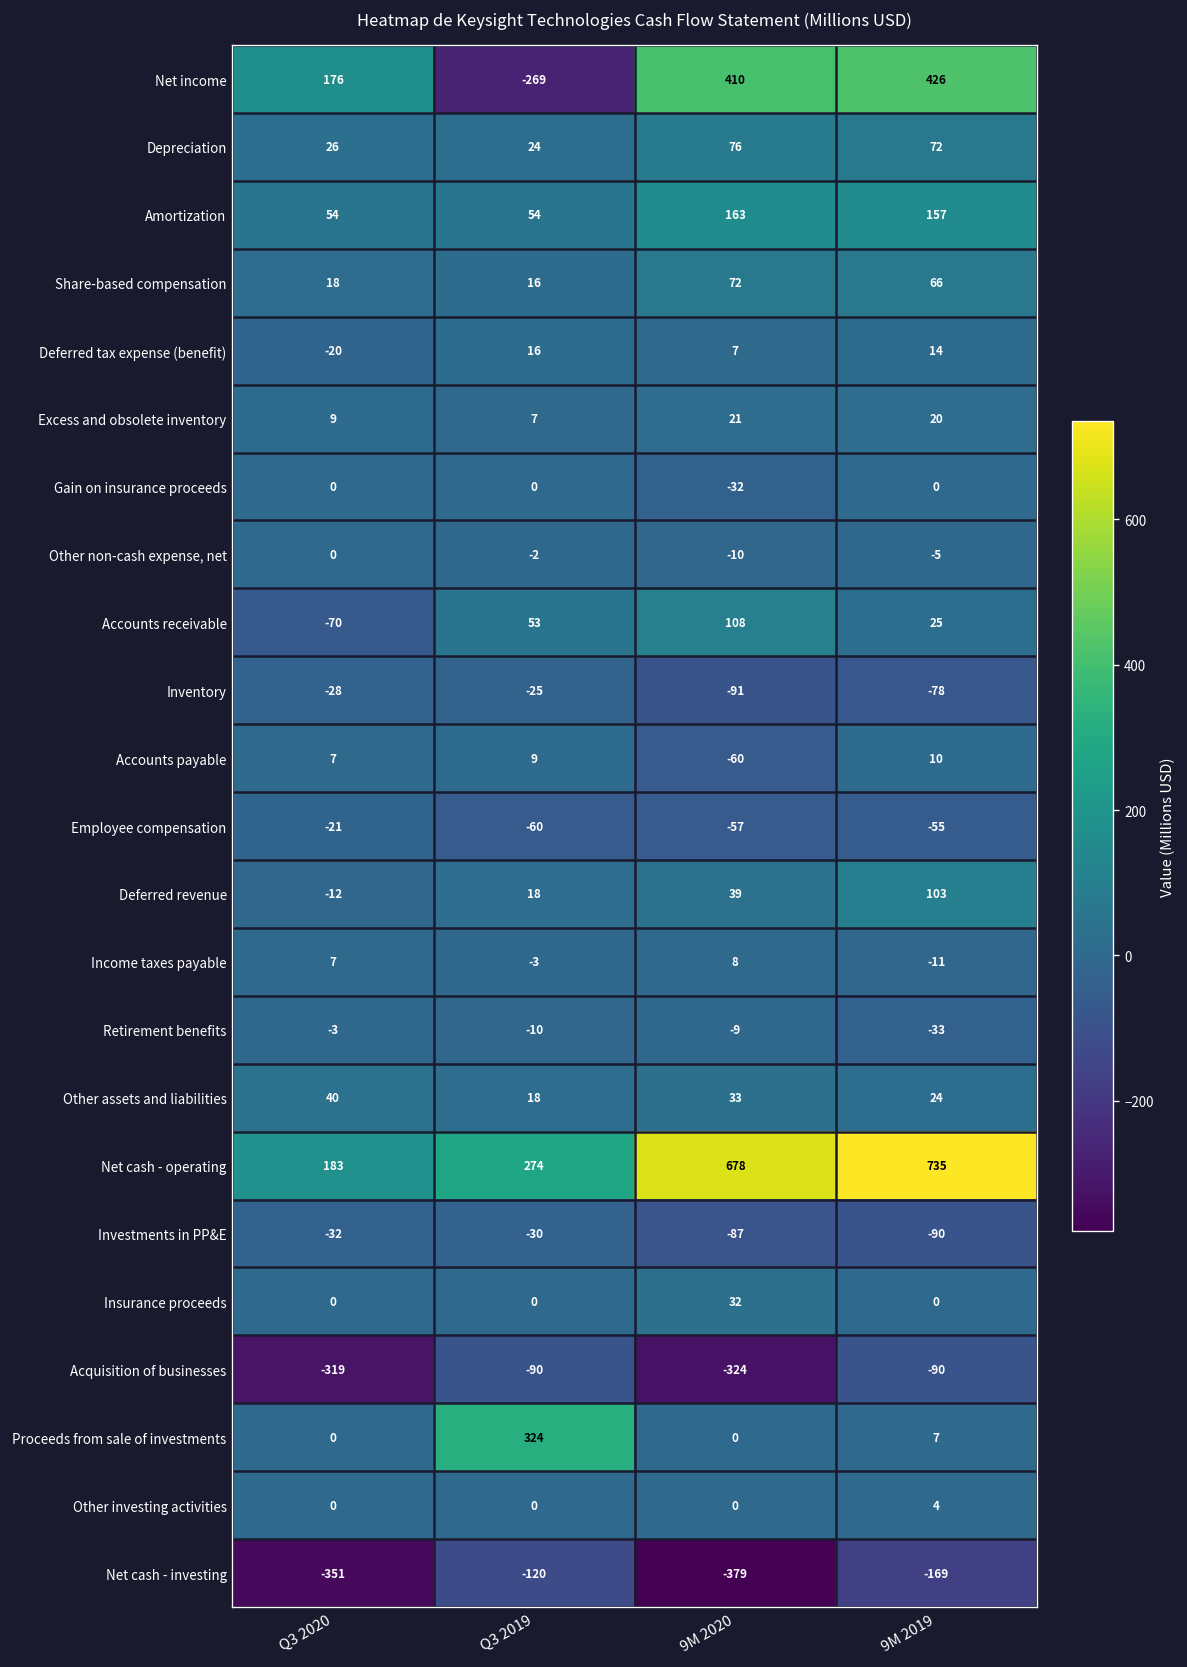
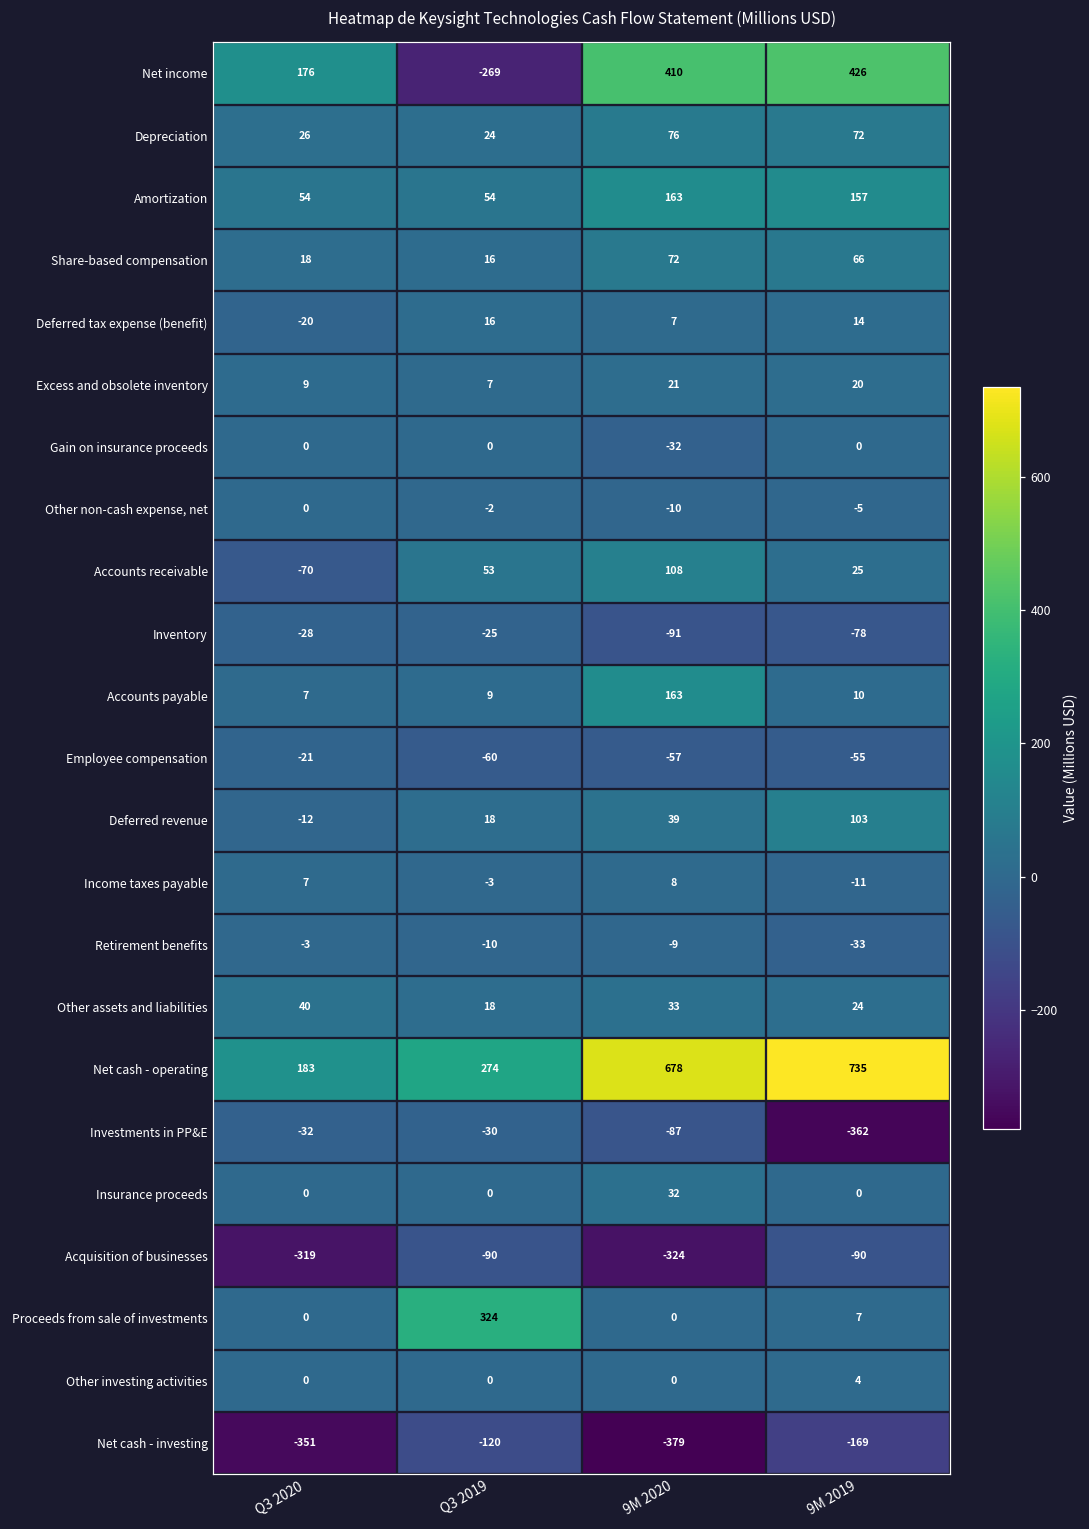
  {
    "Net income": {
      "Q3 2020": 176,
      "Q3 2019": -269,
      "9M 2020": 410,
      "9M 2019": 426
    },
    "Depreciation": {
      "Q3 2020": 26,
      "Q3 2019": 24,
      "9M 2020": 76,
      "9M 2019": 72
    },
    "Amortization": {
      "Q3 2020": 54,
      "Q3 2019": 54,
      "9M 2020": 163,
      "9M 2019": 157
    },
    "Share-based compensation": {
      "Q3 2020": 18,
      "Q3 2019": 16,
      "9M 2020": 72,
      "9M 2019": 66
    },
    "Deferred tax expense (benefit)": {
      "Q3 2020": -20,
      "Q3 2019": 16,
      "9M 2020": 7,
      "9M 2019": 14
    },
    "Excess and obsolete inventory": {
      "Q3 2020": 9,
      "Q3 2019": 7,
      "9M 2020": 21,
      "9M 2019": 20
    },
    "Gain on insurance proceeds": {
      "Q3 2020": 0,
      "Q3 2019": 0,
      "9M 2020": -32,
      "9M 2019": 0
    },
    "Other non-cash expense, net": {
      "Q3 2020": 0,
      "Q3 2019": -2,
      "9M 2020": -10,
      "9M 2019": -5
    },
    "Accounts receivable": {
      "Q3 2020": -70,
      "Q3 2019": 53,
      "9M 2020": 108,
      "9M 2019": 25
    },
    "Inventory": {
      "Q3 2020": -28,
      "Q3 2019": -25,
      "9M 2020": -91,
      "9M 2019": -78
    },
    "Accounts payable": {
      "Q3 2020": 7,
      "Q3 2019": 9,
-     "9M 2020": -60,
+     "9M 2020": 163,
      "9M 2019": 10
    },
    "Employee compensation": {
      "Q3 2020": -21,
      "Q3 2019": -60,
      "9M 2020": -57,
      "9M 2019": -55
    },
    "Deferred revenue": {
      "Q3 2020": -12,
      "Q3 2019": 18,
      "9M 2020": 39,
      "9M 2019": 103
    },
    "Income taxes payable": {
      "Q3 2020": 7,
      "Q3 2019": -3,
      "9M 2020": 8,
      "9M 2019": -11
    },
    "Retirement benefits": {
      "Q3 2020": -3,
      "Q3 2019": -10,
      "9M 2020": -9,
      "9M 2019": -33
    },
    "Other assets and liabilities": {
      "Q3 2020": 40,
      "Q3 2019": 18,
      "9M 2020": 33,
      "9M 2019": 24
    },
    "Net cash - operating": {
      "Q3 2020": 183,
      "Q3 2019": 274,
      "9M 2020": 678,
      "9M 2019": 735
    },
    "Investments in PP&E": {
      "Q3 2020": -32,
      "Q3 2019": -30,
      "9M 2020": -87,
-     "9M 2019": -90
+     "9M 2019": -362
    },
    "Insurance proceeds": {
      "Q3 2020": 0,
      "Q3 2019": 0,
      "9M 2020": 32,
      "9M 2019": 0
    },
    "Acquisition of businesses": {
      "Q3 2020": -319,
      "Q3 2019": -90,
      "9M 2020": -324,
      "9M 2019": -90
    },
    "Proceeds from sale of investments": {
      "Q3 2020": 0,
      "Q3 2019": 324,
      "9M 2020": 0,
      "9M 2019": 7
    },
    "Other investing activities": {
      "Q3 2020": 0,
      "Q3 2019": 0,
      "9M 2020": 0,
      "9M 2019": 4
    },
    "Net cash - investing": {
      "Q3 2020": -351,
      "Q3 2019": -120,
      "9M 2020": -379,
      "9M 2019": -169
    }
  }
